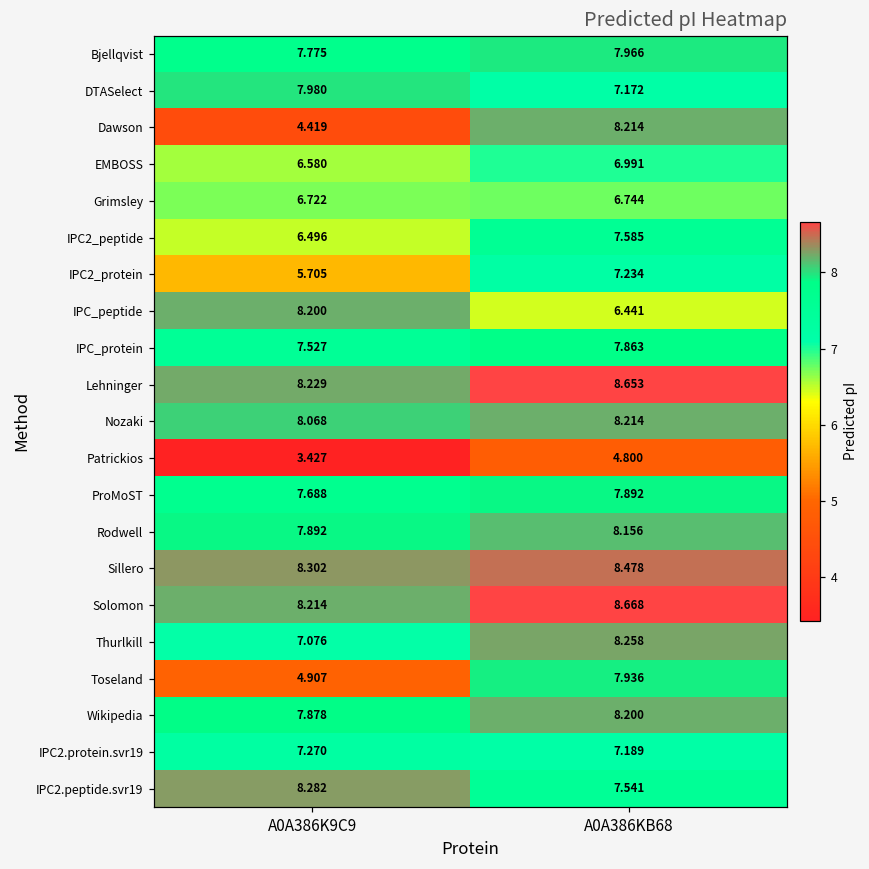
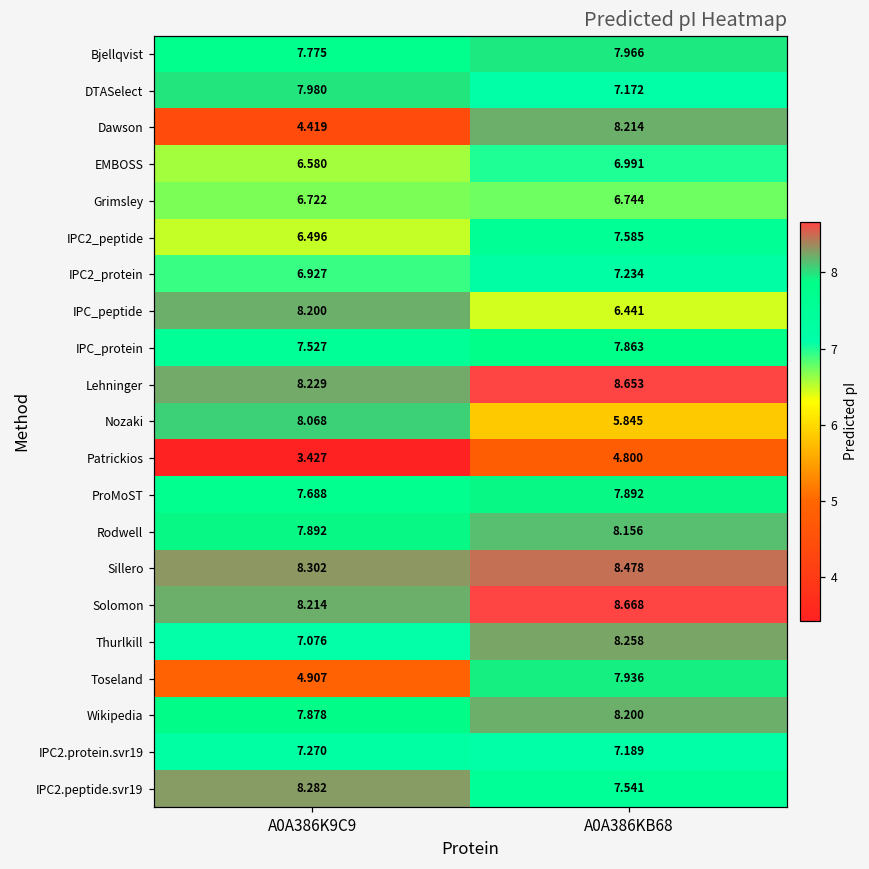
  {
    "Bjellqvist": {
      "A0A386K9C9": 7.775,
      "A0A386KB68": 7.966
    },
    "DTASelect": {
      "A0A386K9C9": 7.980,
      "A0A386KB68": 7.172
    },
    "Dawson": {
      "A0A386K9C9": 4.419,
      "A0A386KB68": 8.214
    },
    "EMBOSS": {
      "A0A386K9C9": 6.580,
      "A0A386KB68": 6.991
    },
    "Grimsley": {
      "A0A386K9C9": 6.722,
      "A0A386KB68": 6.744
    },
    "IPC2_peptide": {
      "A0A386K9C9": 6.496,
      "A0A386KB68": 7.585
    },
    "IPC2_protein": {
-     "A0A386K9C9": 5.705,
+     "A0A386K9C9": 6.927,
      "A0A386KB68": 7.234
    },
    "IPC_peptide": {
      "A0A386K9C9": 8.200,
      "A0A386KB68": 6.441
    },
    "IPC_protein": {
      "A0A386K9C9": 7.527,
      "A0A386KB68": 7.863
    },
    "Lehninger": {
      "A0A386K9C9": 8.229,
      "A0A386KB68": 8.653
    },
    "Nozaki": {
      "A0A386K9C9": 8.068,
-     "A0A386KB68": 8.214
+     "A0A386KB68": 5.845
    },
    "Patrickios": {
      "A0A386K9C9": 3.427,
      "A0A386KB68": 4.800
    },
    "ProMoST": {
      "A0A386K9C9": 7.688,
      "A0A386KB68": 7.892
    },
    "Rodwell": {
      "A0A386K9C9": 7.892,
      "A0A386KB68": 8.156
    },
    "Sillero": {
      "A0A386K9C9": 8.302,
      "A0A386KB68": 8.478
    },
    "Solomon": {
      "A0A386K9C9": 8.214,
      "A0A386KB68": 8.668
    },
    "Thurlkill": {
      "A0A386K9C9": 7.076,
      "A0A386KB68": 8.258
    },
    "Toseland": {
      "A0A386K9C9": 4.907,
      "A0A386KB68": 7.936
    },
    "Wikipedia": {
      "A0A386K9C9": 7.878,
      "A0A386KB68": 8.200
    },
    "IPC2.protein.svr19": {
      "A0A386K9C9": 7.270,
      "A0A386KB68": 7.189
    },
    "IPC2.peptide.svr19": {
      "A0A386K9C9": 8.282,
      "A0A386KB68": 7.541
    }
  }
